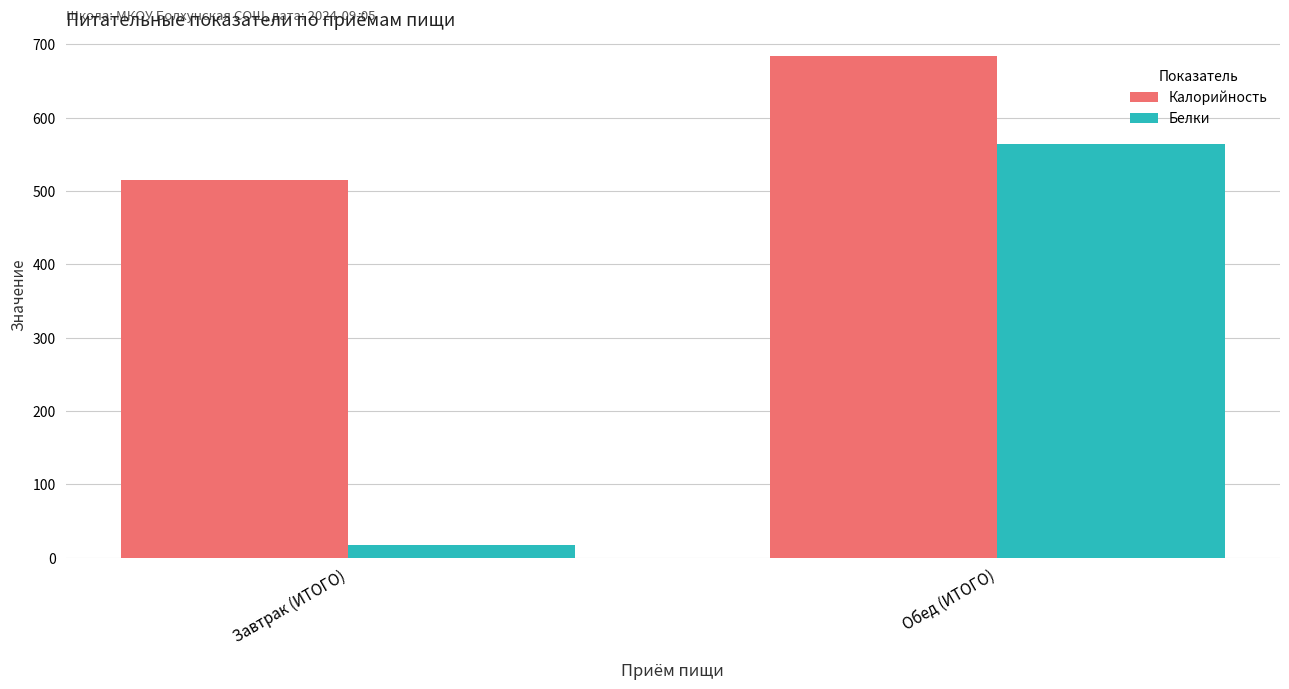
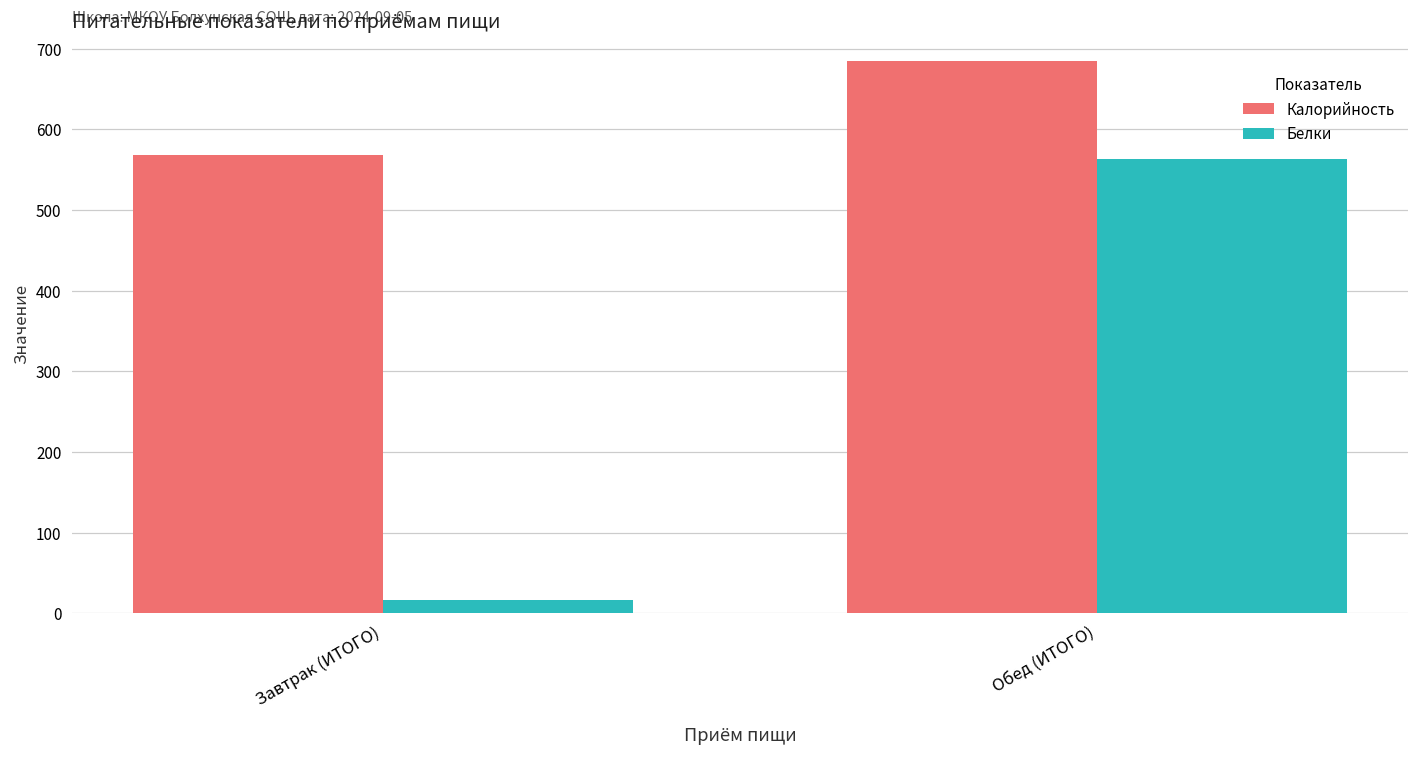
  {
    "Калорийность": {
-     "Завтрак (ИТОГО)": 510,
+     "Завтрак (ИТОГО)": 570,
      "Обед (ИТОГО)": 680
    },
    "Белки": {
      "Завтрак (ИТОГО)": 20,
      "Обед (ИТОГО)": 560
    }
  }
